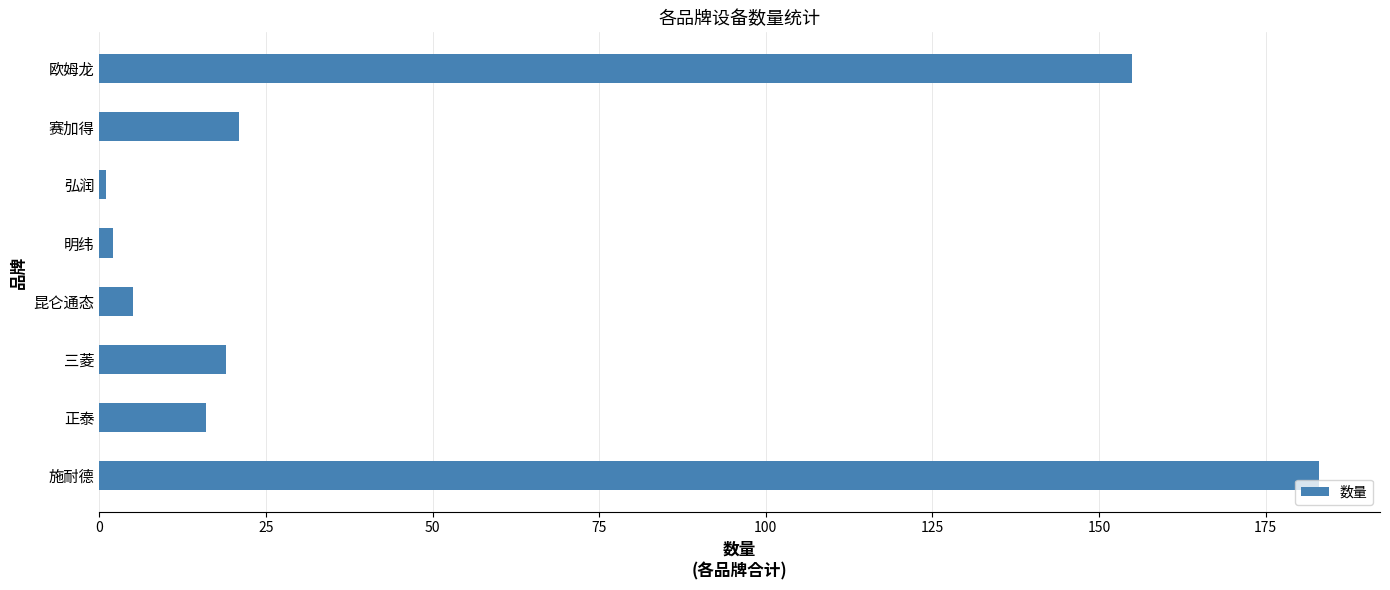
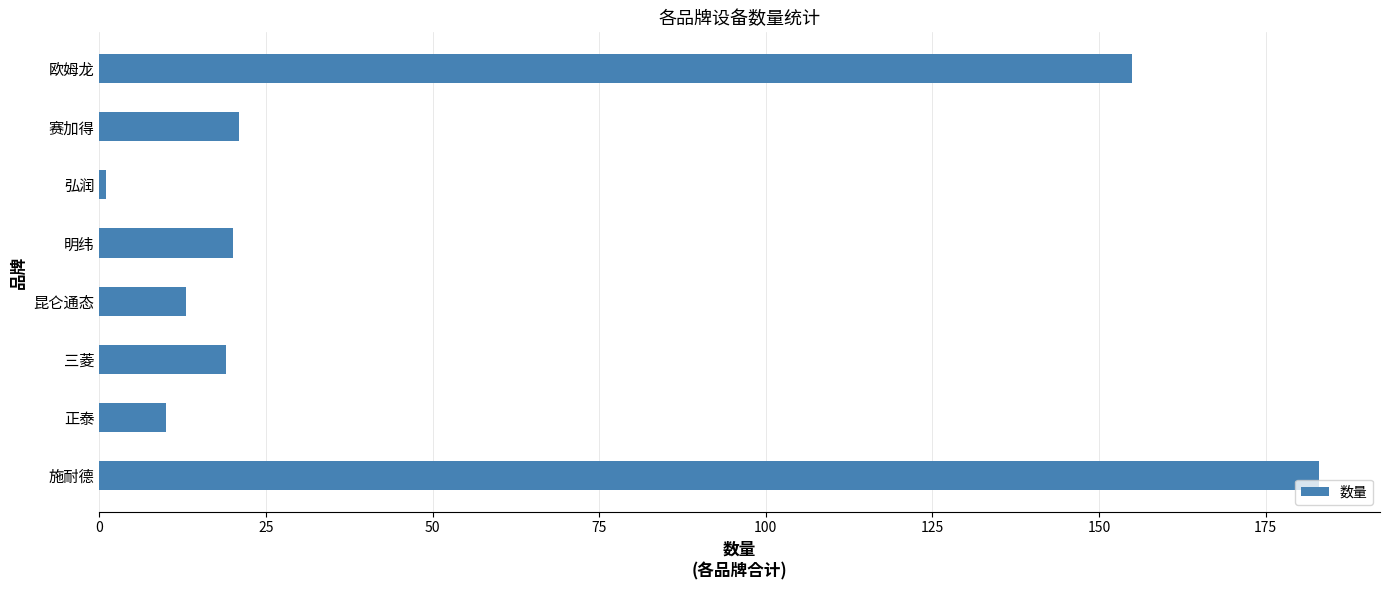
  {
    "欧姆龙": 155,
    "赛加得": 21,
    "弘润": 1,
-   "明纬": 2,
-   "昆仑通态": 5,
+   "明纬": 20,
+   "昆仑通态": 13,
    "三菱": 19,
-   "正泰": 16,
+   "正泰": 10,
    "施耐德": 183
  }
